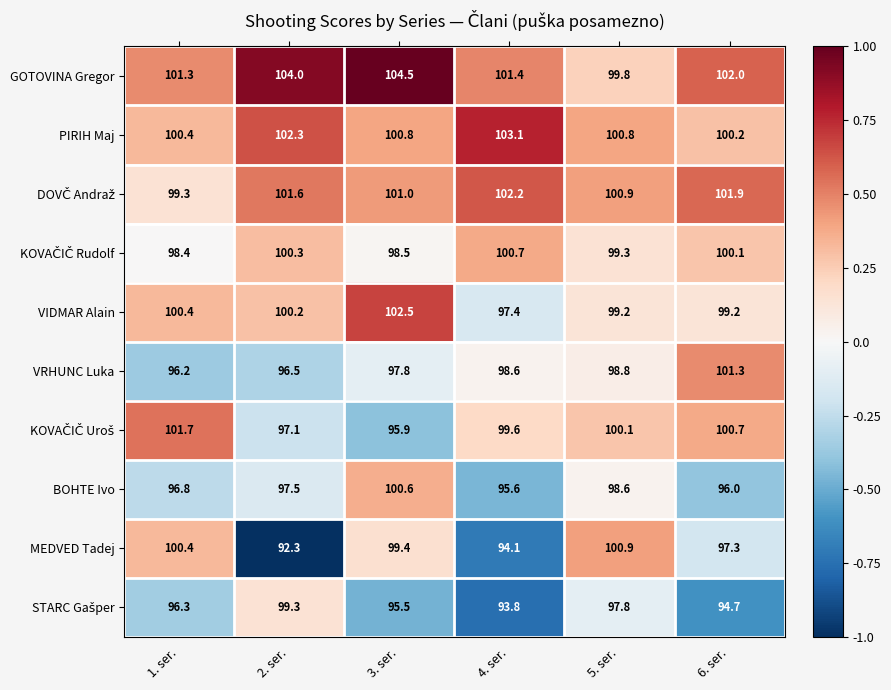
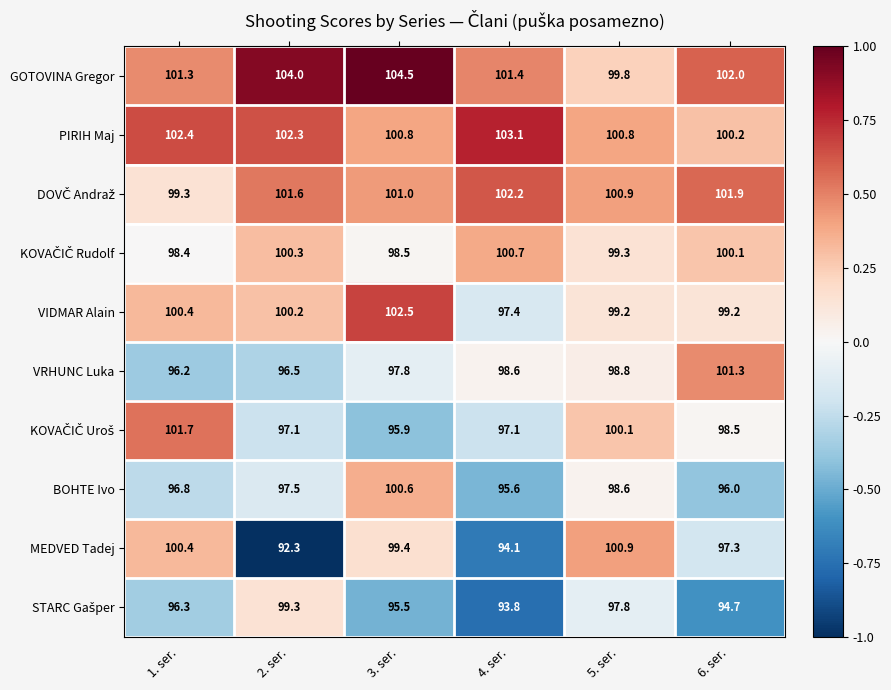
  {
    "GOTOVINA Gregor": {
      "1. ser.": 101.3,
      "2. ser.": 104.0,
      "3. ser.": 104.5,
      "4. ser.": 101.4,
      "5. ser.": 99.8,
      "6. ser.": 102.0
    },
    "PIRIH Maj": {
-     "1. ser.": 100.4,
+     "1. ser.": 102.4,
      "2. ser.": 102.3,
      "3. ser.": 100.8,
      "4. ser.": 103.1,
      "5. ser.": 100.8,
      "6. ser.": 100.2
    },
    "DOVČ Andraž": {
      "1. ser.": 99.3,
      "2. ser.": 101.6,
      "3. ser.": 101.0,
      "4. ser.": 102.2,
      "5. ser.": 100.9,
      "6. ser.": 101.9
    },
    "KOVAČIČ Rudolf": {
      "1. ser.": 98.4,
      "2. ser.": 100.3,
      "3. ser.": 98.5,
      "4. ser.": 100.7,
      "5. ser.": 99.3,
      "6. ser.": 100.1
    },
    "VIDMAR Alain": {
      "1. ser.": 100.4,
      "2. ser.": 100.2,
      "3. ser.": 102.5,
      "4. ser.": 97.4,
      "5. ser.": 99.2,
      "6. ser.": 99.2
    },
    "VRHUNC Luka": {
      "1. ser.": 96.2,
      "2. ser.": 96.5,
      "3. ser.": 97.8,
      "4. ser.": 98.6,
      "5. ser.": 98.8,
      "6. ser.": 101.3
    },
    "KOVAČIČ Uroš": {
      "1. ser.": 101.7,
      "2. ser.": 97.1,
      "3. ser.": 95.9,
-     "4. ser.": 99.6,
+     "4. ser.": 97.1,
      "5. ser.": 100.1,
-     "6. ser.": 100.7
+     "6. ser.": 98.5
    },
    "BOHTE Ivo": {
      "1. ser.": 96.8,
      "2. ser.": 97.5,
      "3. ser.": 100.6,
      "4. ser.": 95.6,
      "5. ser.": 98.6,
      "6. ser.": 96.0
    },
    "MEDVED Tadej": {
      "1. ser.": 100.4,
      "2. ser.": 92.3,
      "3. ser.": 99.4,
      "4. ser.": 94.1,
      "5. ser.": 100.9,
      "6. ser.": 97.3
    },
    "STARC Gašper": {
      "1. ser.": 96.3,
      "2. ser.": 99.3,
      "3. ser.": 95.5,
      "4. ser.": 93.8,
      "5. ser.": 97.8,
      "6. ser.": 94.7
    }
  }
